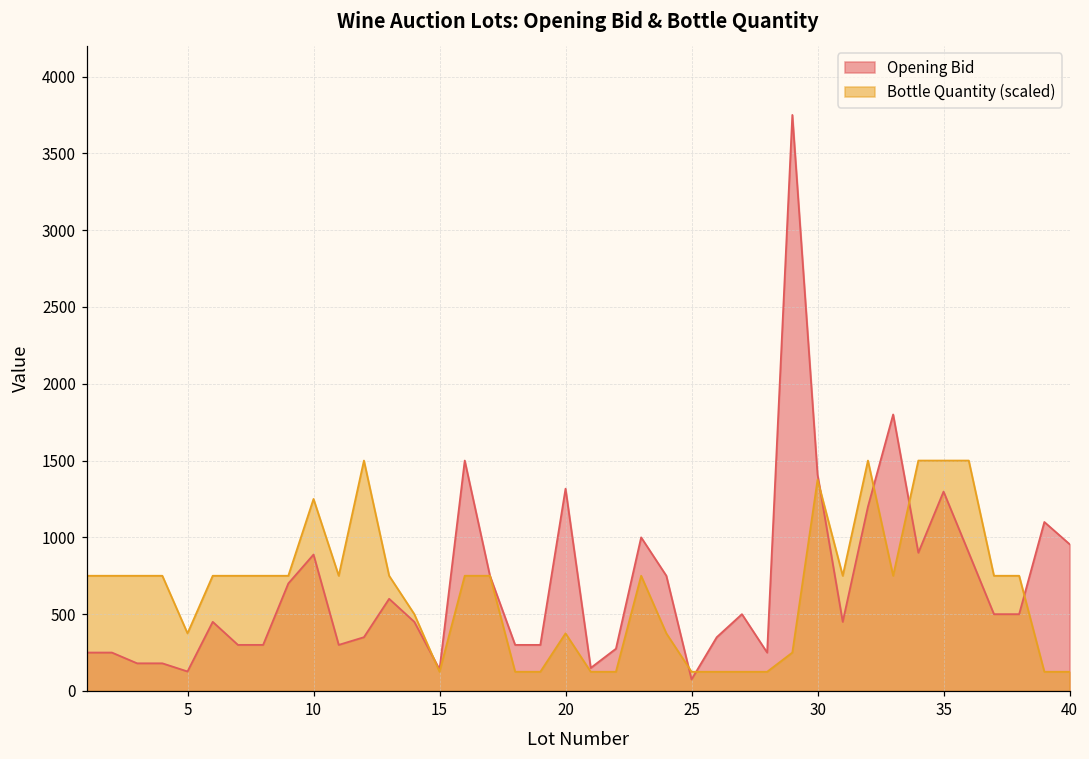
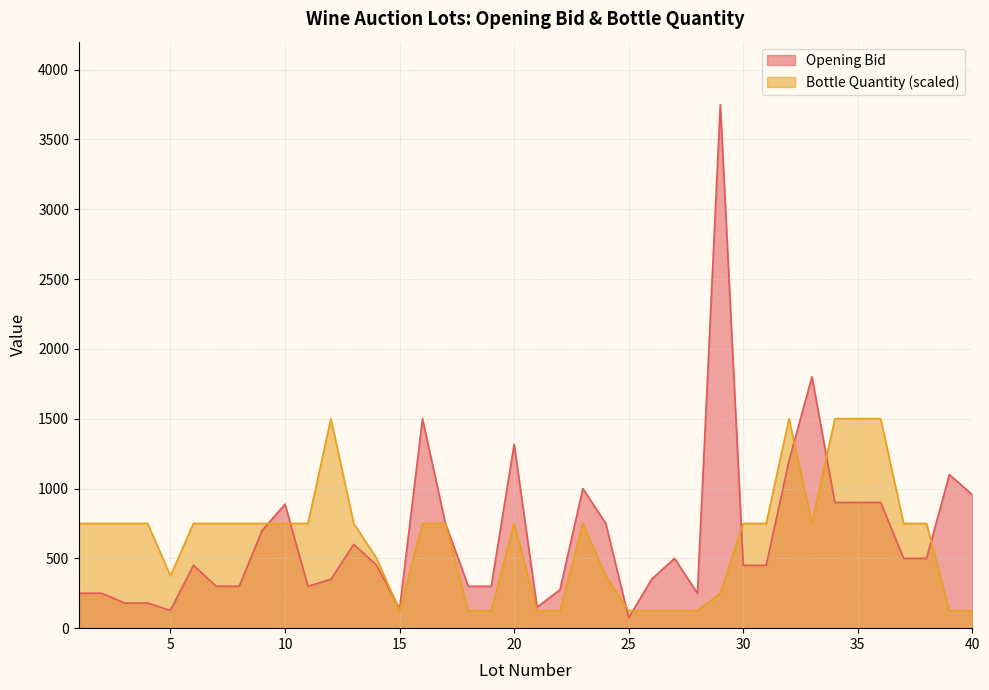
  {
    "Opening Bid": {
      "5": 130,
      "10": 890,
      "20": 1320,
      "25": 80,
-     "30": 1410,
-     "35": 1300,
+     "30": 450,
+     "35": 900,
      "40": 960
    },
    "Bottle Quantity (scaled)": {
      "5": 380,
-     "10": 1250,
-     "20": 380,
+     "10": 750,
+     "20": 750,
      "25": 130,
-     "30": 1380,
+     "30": 750,
      "35": 1500,
      "40": 130
    }
  }
